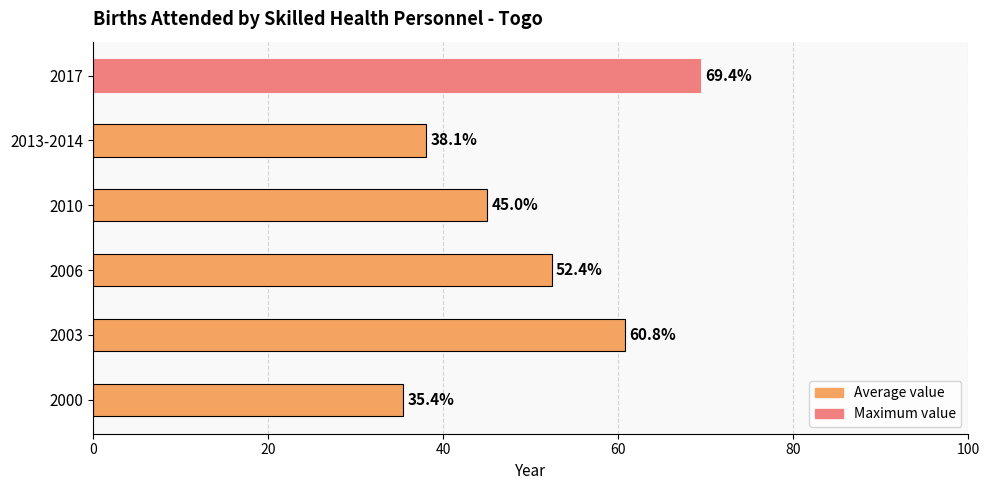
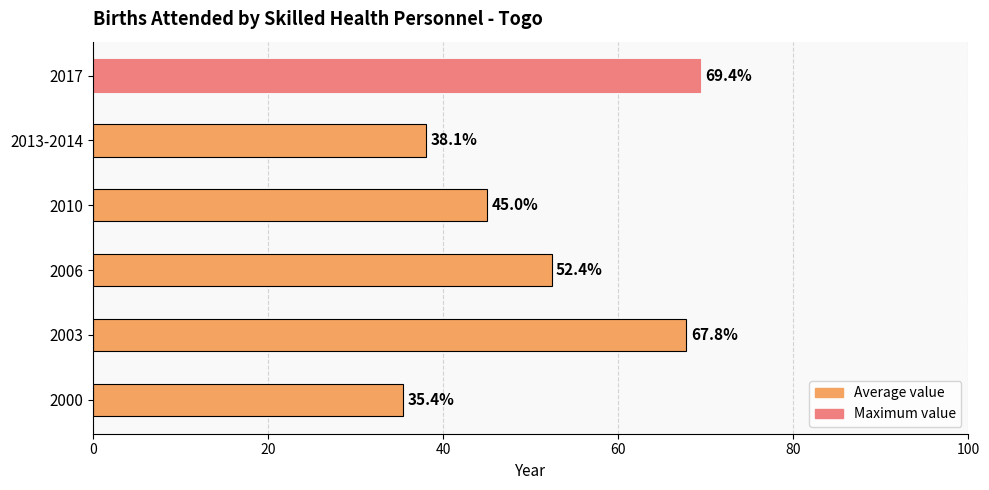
  {
    "2017": "69.4%",
    "2013-2014": "38.1%",
    "2010": "45.0%",
    "2006": "52.4%",
-   "2003": "60.8%",
+   "2003": "67.8%",
    "2000": "35.4%"
  }
